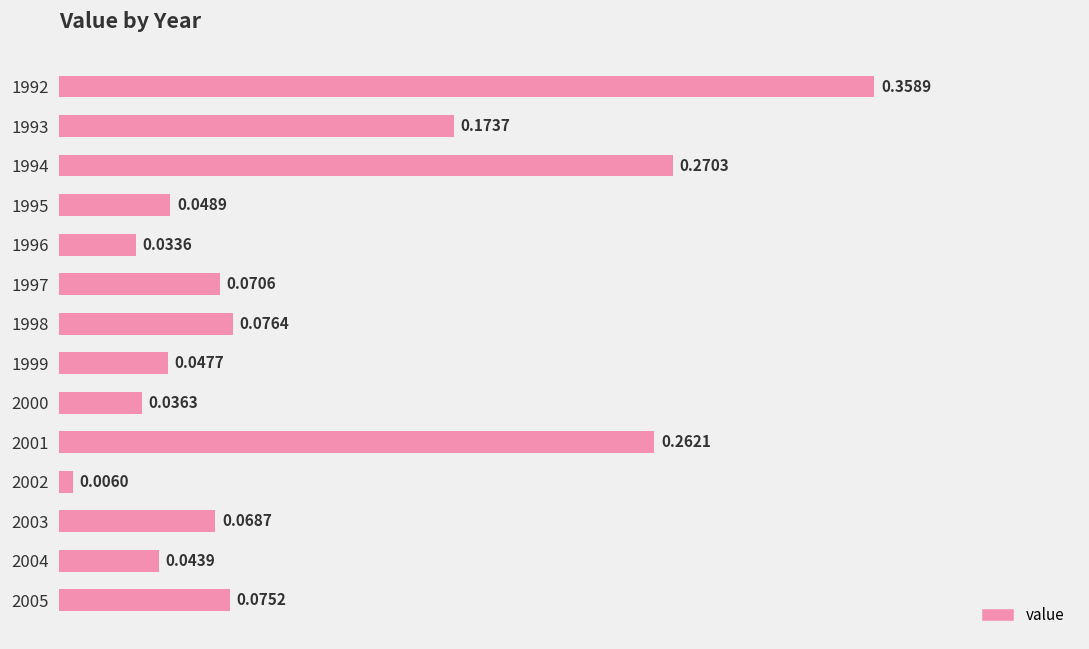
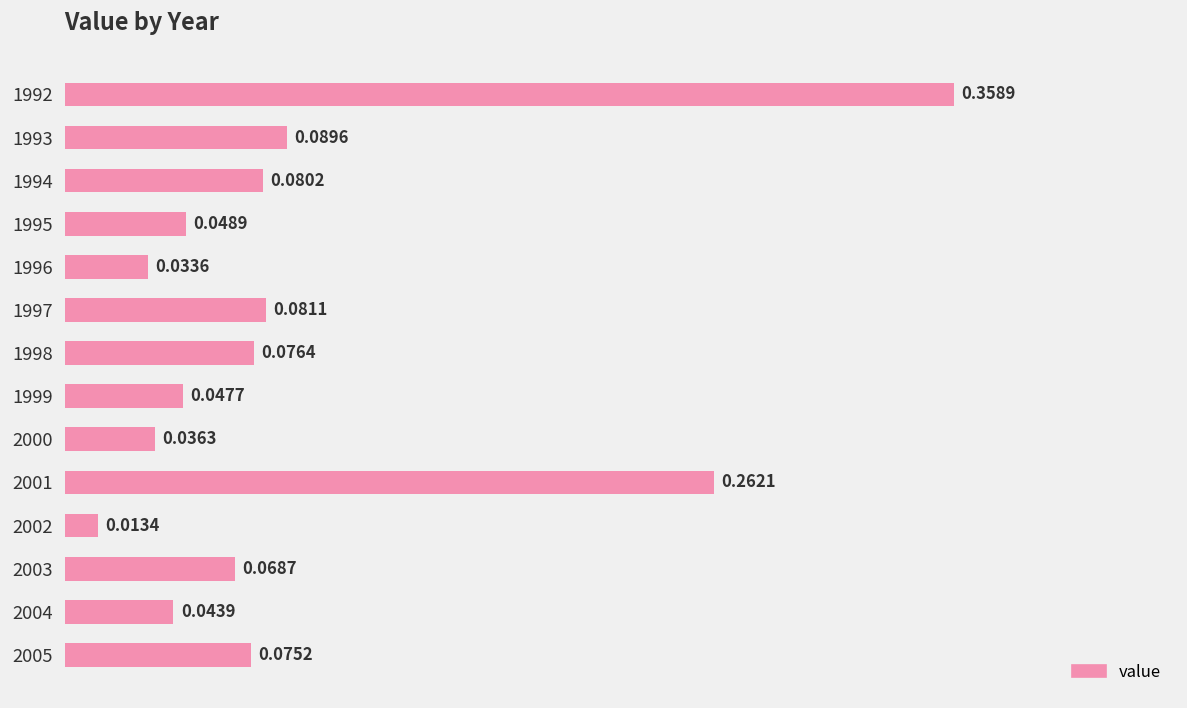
  {
    "1992": 0.3589,
-   "1993": 0.1737,
-   "1994": 0.2703,
+   "1993": 0.0896,
+   "1994": 0.0802,
    "1995": 0.0489,
    "1996": 0.0336,
-   "1997": 0.0706,
+   "1997": 0.0811,
    "1998": 0.0764,
    "1999": 0.0477,
    "2000": 0.0363,
    "2001": 0.2621,
-   "2002": 0.0060,
+   "2002": 0.0134,
    "2003": 0.0687,
    "2004": 0.0439,
    "2005": 0.0752
  }
